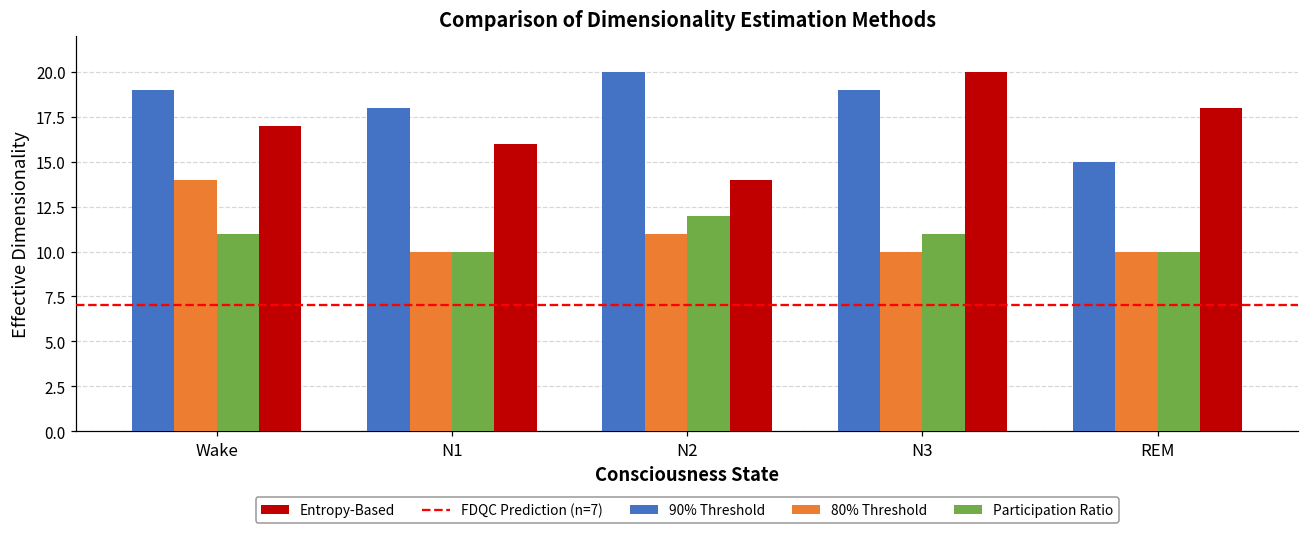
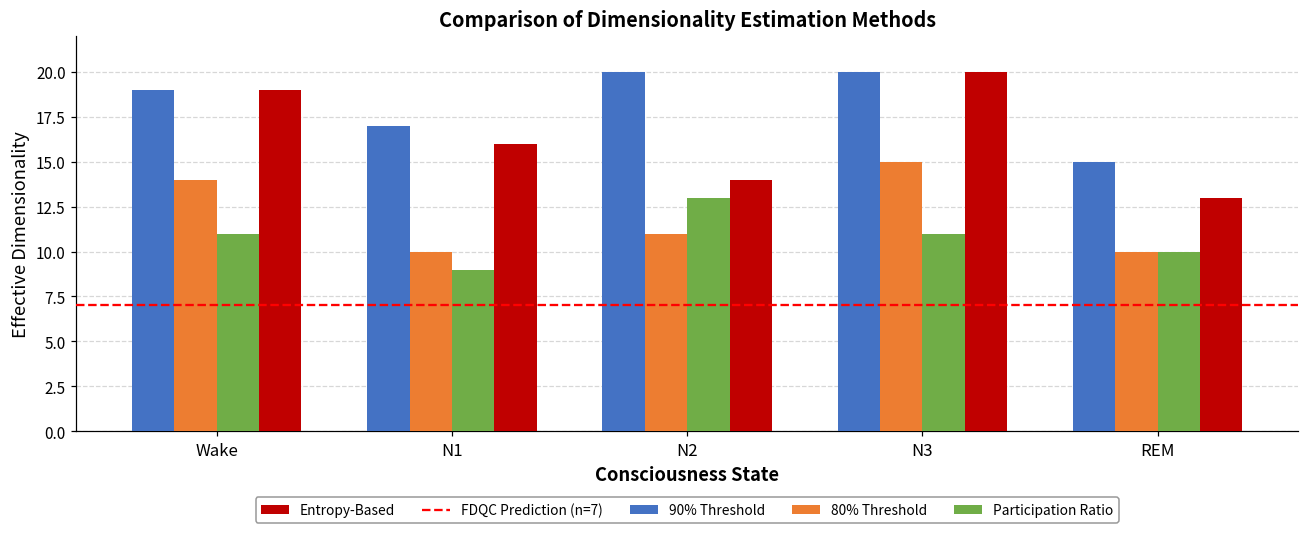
  {
    "90% Threshold": {
      "Wake": 19,
-     "N1": 18,
+     "N1": 17,
      "N2": 20,
-     "N3": 19,
+     "N3": 20,
      "REM": 15
    },
    "80% Threshold": {
      "Wake": 14,
      "N1": 10,
      "N2": 11,
-     "N3": 10,
+     "N3": 15,
      "REM": 10
    },
    "Participation Ratio": {
      "Wake": 11,
-     "N1": 10,
-     "N2": 12,
+     "N1": 9,
+     "N2": 13,
      "N3": 11,
      "REM": 10
    },
    "Entropy-Based": {
-     "Wake": 17,
+     "Wake": 19,
      "N1": 16,
      "N2": 14,
      "N3": 20,
-     "REM": 18
+     "REM": 13
    }
  }
